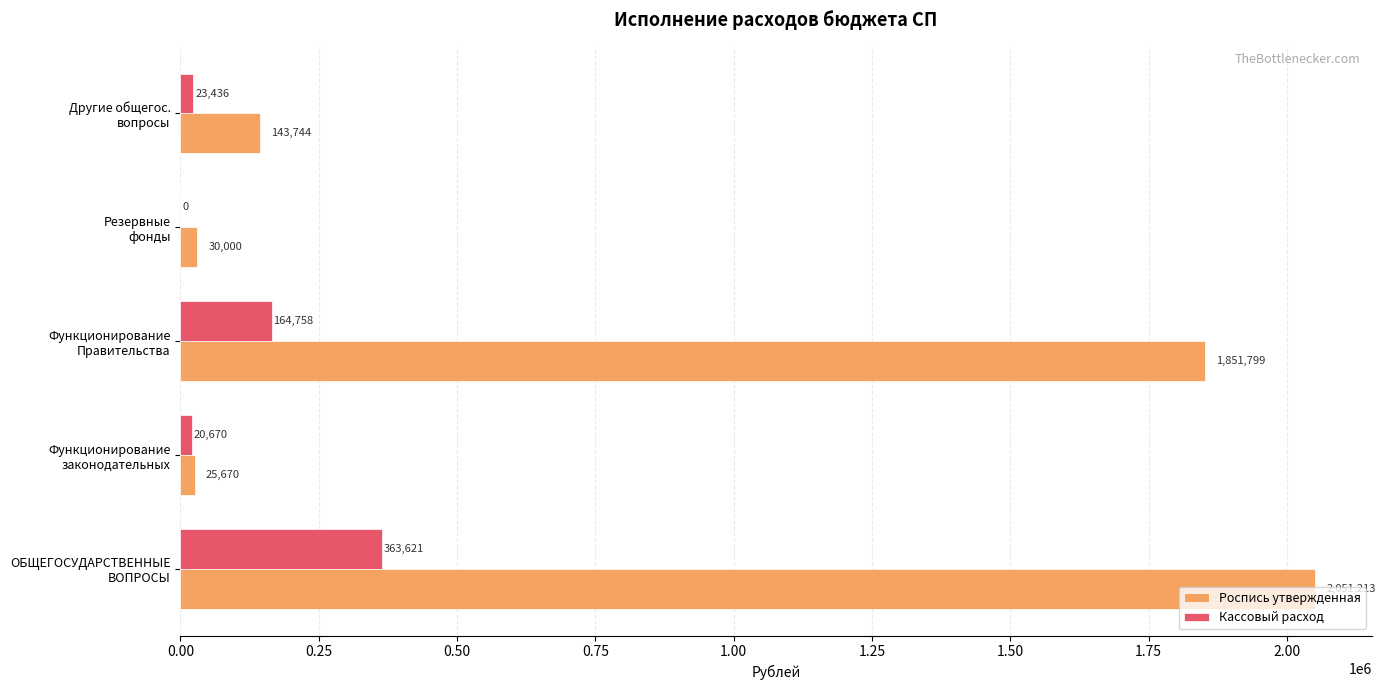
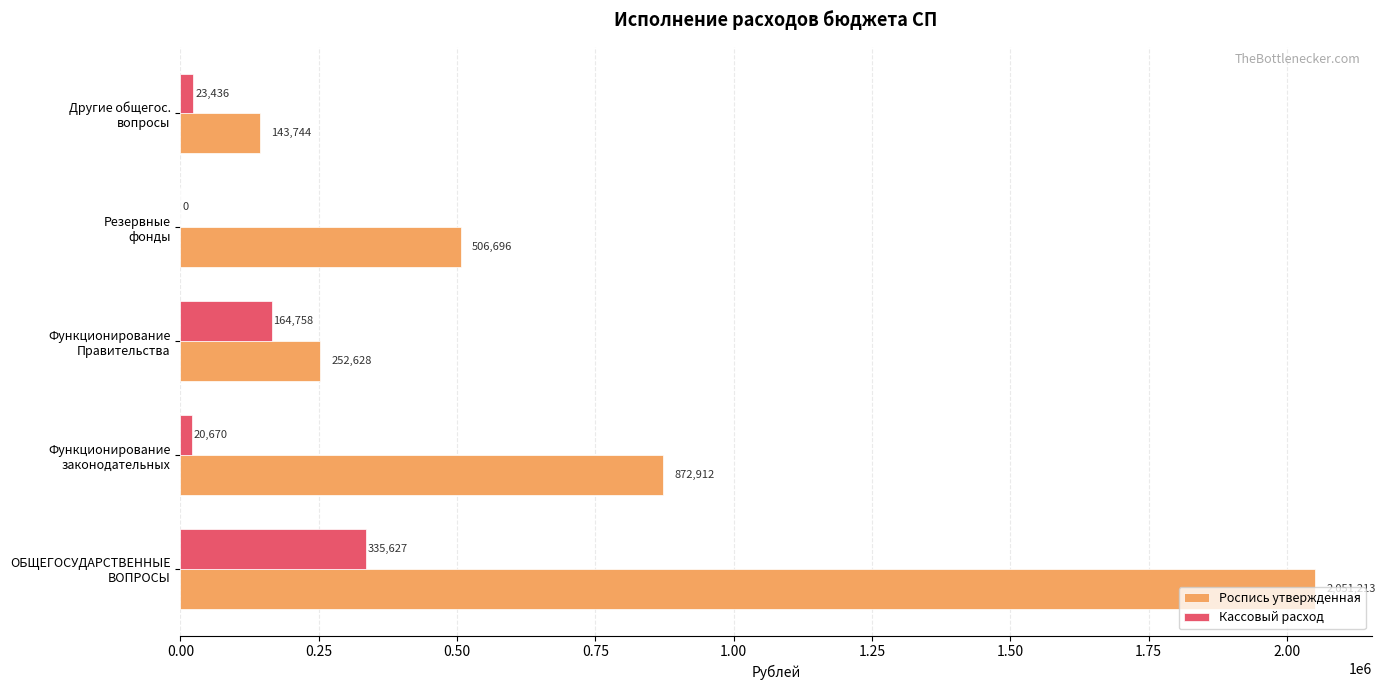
  {
    "Роспись утвержденная": {
      "Другие общегос. вопросы": "143,744",
-     "Резервные фонды": "30,000",
-     "Функционирование Правительства": "1,851,799",
-     "Функционирование законодательных": "25,670"
+     "Резервные фонды": "506,696",
+     "Функционирование Правительства": "252,628",
+     "Функционирование законодательных": "872,912"
    },
    "Кассовый расход": {
      "Другие общегос. вопросы": "23,436",
      "Резервные фонды": "0",
      "Функционирование Правительства": "164,758",
      "Функционирование законодательных": "20,670",
-     "ОБЩЕГОСУДАРСТВЕННЫЕ ВОПРОСЫ": "363,621"
+     "ОБЩЕГОСУДАРСТВЕННЫЕ ВОПРОСЫ": "335,627"
    }
  }
